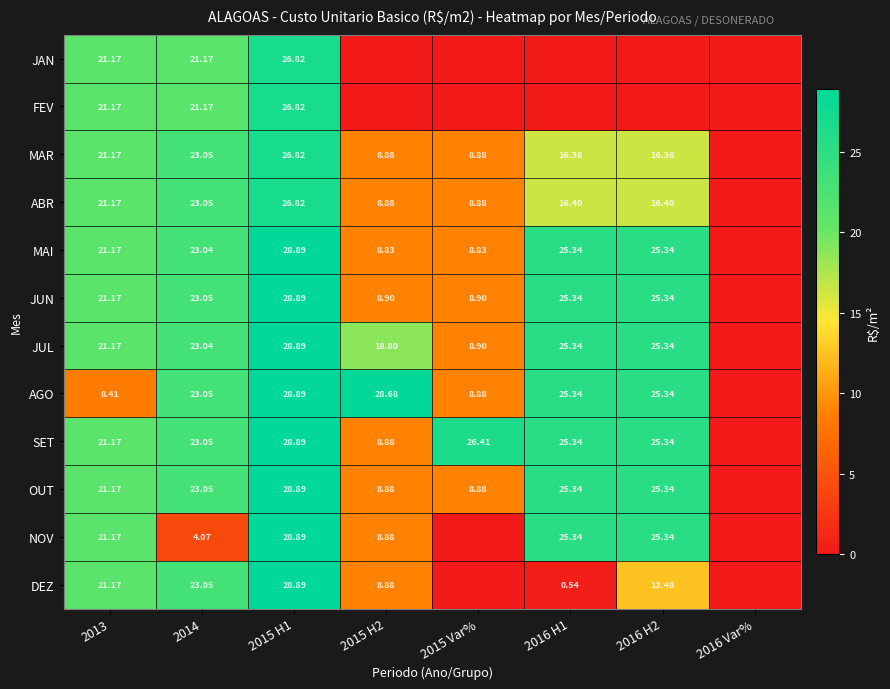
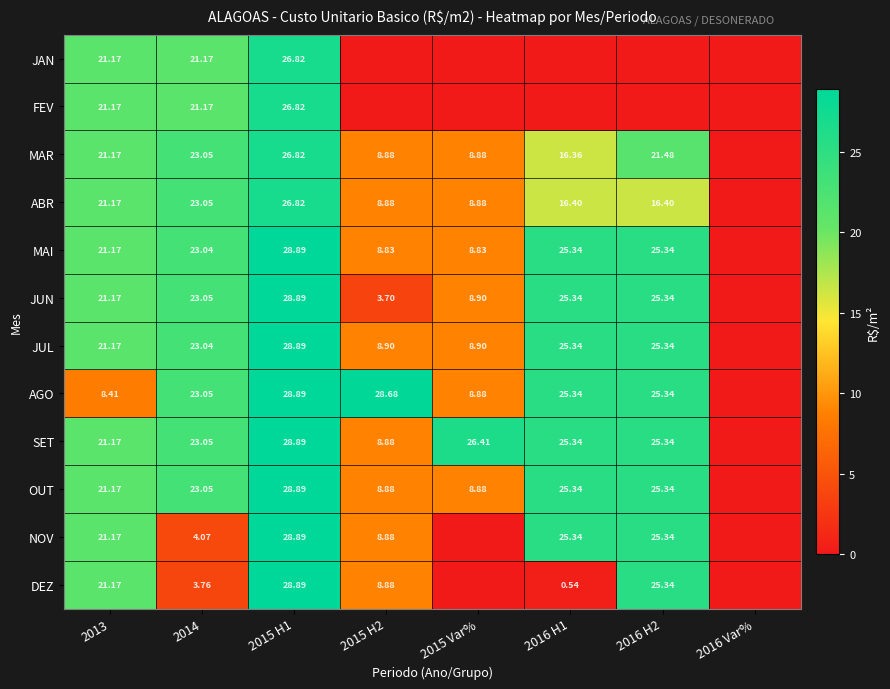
  {
    "JAN": {
      "2013": 21.17,
      "2014": 21.17,
      "2015 H1": 26.82
    },
    "FEV": {
      "2013": 21.17,
      "2014": 21.17,
      "2015 H1": 26.82
    },
    "MAR": {
      "2013": 21.17,
      "2014": 23.05,
      "2015 H1": 26.82,
      "2015 H2": 8.88,
      "2015 Var%": 8.88,
      "2016 H1": 16.36,
-     "2016 H2": 16.36
+     "2016 H2": 21.48
    },
    "ABR": {
      "2013": 21.17,
      "2014": 23.05,
      "2015 H1": 26.82,
      "2015 H2": 8.88,
      "2015 Var%": 8.88,
      "2016 H1": 16.40,
      "2016 H2": 16.40
    },
    "MAI": {
      "2013": 21.17,
      "2014": 23.04,
      "2015 H1": 28.89,
      "2015 H2": 8.83,
      "2015 Var%": 8.83,
      "2016 H1": 25.34,
      "2016 H2": 25.34
    },
    "JUN": {
      "2013": 21.17,
      "2014": 23.05,
      "2015 H1": 28.89,
-     "2015 H2": 8.90,
+     "2015 H2": 3.70,
      "2015 Var%": 8.90,
      "2016 H1": 25.34,
      "2016 H2": 25.34
    },
    "JUL": {
      "2013": 21.17,
      "2014": 23.04,
      "2015 H1": 28.89,
-     "2015 H2": 18.80,
+     "2015 H2": 8.90,
      "2015 Var%": 8.90,
      "2016 H1": 25.34,
      "2016 H2": 25.34
    },
    "AGO": {
      "2013": 8.41,
      "2014": 23.05,
      "2015 H1": 28.89,
      "2015 H2": 28.68,
      "2015 Var%": 8.88,
      "2016 H1": 25.34,
      "2016 H2": 25.34
    },
    "SET": {
      "2013": 21.17,
      "2014": 23.05,
      "2015 H1": 28.89,
      "2015 H2": 8.88,
      "2015 Var%": 26.41,
      "2016 H1": 25.34,
      "2016 H2": 25.34
    },
    "OUT": {
      "2013": 21.17,
      "2014": 23.05,
      "2015 H1": 28.89,
      "2015 H2": 8.88,
      "2015 Var%": 8.88,
      "2016 H1": 25.34,
      "2016 H2": 25.34
    },
    "NOV": {
      "2013": 21.17,
      "2014": 4.07,
      "2015 H1": 28.89,
      "2015 H2": 8.88,
      "2016 H1": 25.34,
      "2016 H2": 25.34
    },
    "DEZ": {
      "2013": 21.17,
-     "2014": 23.05,
+     "2014": 3.76,
      "2015 H1": 28.89,
      "2015 H2": 8.88,
      "2016 H1": 0.54,
-     "2016 H2": 12.48
+     "2016 H2": 25.34
    }
  }
